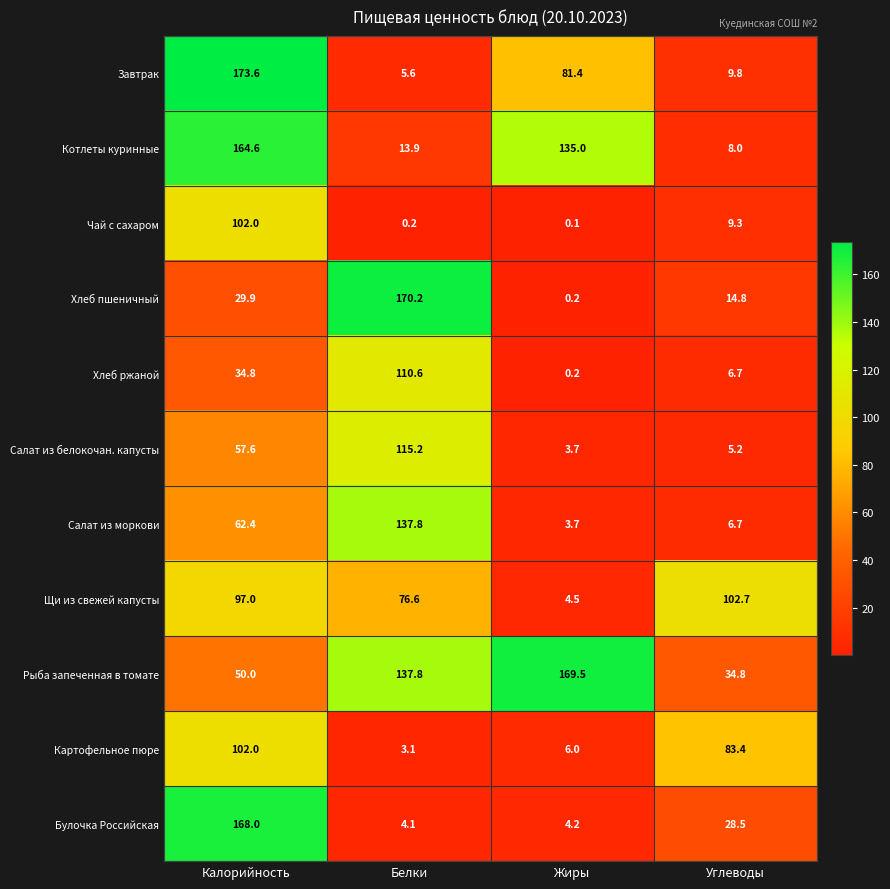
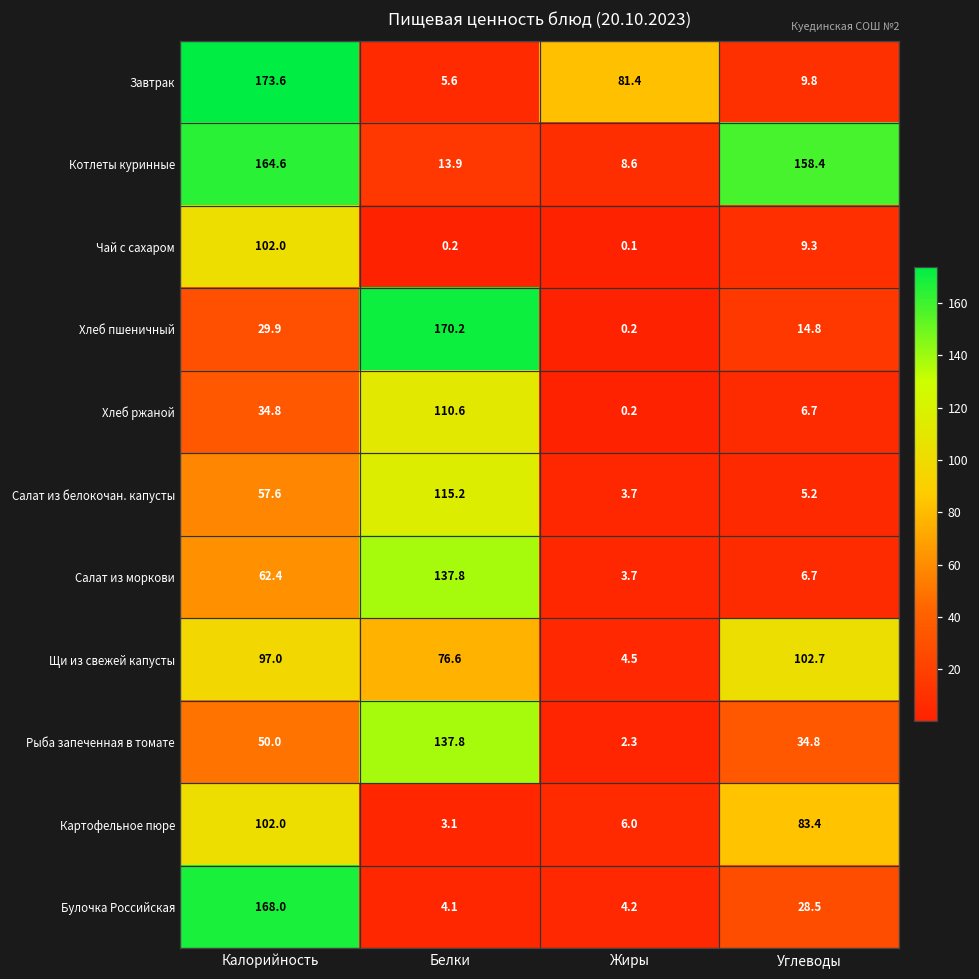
  {
    "Завтрак": {
      "Калорийность": 173.6,
      "Белки": 5.6,
      "Жиры": 81.4,
      "Углеводы": 9.8
    },
    "Котлеты куринные": {
      "Калорийность": 164.6,
      "Белки": 13.9,
-     "Жиры": 135.0,
-     "Углеводы": 8.0
+     "Жиры": 8.6,
+     "Углеводы": 158.4
    },
    "Чай с сахаром": {
      "Калорийность": 102.0,
      "Белки": 0.2,
      "Жиры": 0.1,
      "Углеводы": 9.3
    },
    "Хлеб пшеничный": {
      "Калорийность": 29.9,
      "Белки": 170.2,
      "Жиры": 0.2,
      "Углеводы": 14.8
    },
    "Хлеб ржаной": {
      "Калорийность": 34.8,
      "Белки": 110.6,
      "Жиры": 0.2,
      "Углеводы": 6.7
    },
    "Салат из белокочан. капусты": {
      "Калорийность": 57.6,
      "Белки": 115.2,
      "Жиры": 3.7,
      "Углеводы": 5.2
    },
    "Салат из моркови": {
      "Калорийность": 62.4,
      "Белки": 137.8,
      "Жиры": 3.7,
      "Углеводы": 6.7
    },
    "Щи из свежей капусты": {
      "Калорийность": 97.0,
      "Белки": 76.6,
      "Жиры": 4.5,
      "Углеводы": 102.7
    },
    "Рыба запеченная в томате": {
      "Калорийность": 50.0,
      "Белки": 137.8,
-     "Жиры": 169.5,
+     "Жиры": 2.3,
      "Углеводы": 34.8
    },
    "Картофельное пюре": {
      "Калорийность": 102.0,
      "Белки": 3.1,
      "Жиры": 6.0,
      "Углеводы": 83.4
    },
    "Булочка Российская": {
      "Калорийность": 168.0,
      "Белки": 4.1,
      "Жиры": 4.2,
      "Углеводы": 28.5
    }
  }
